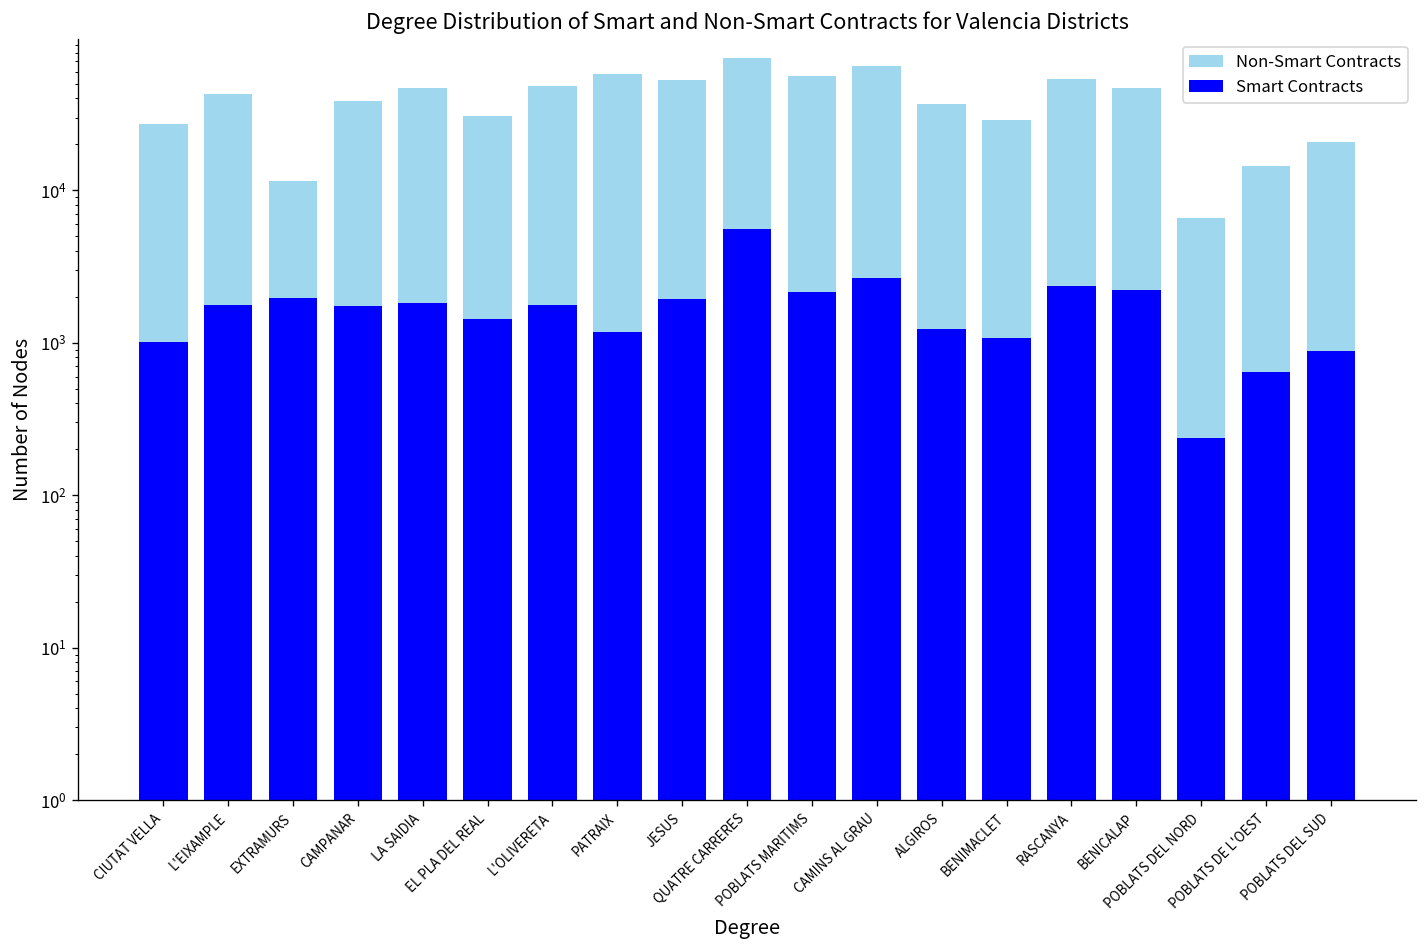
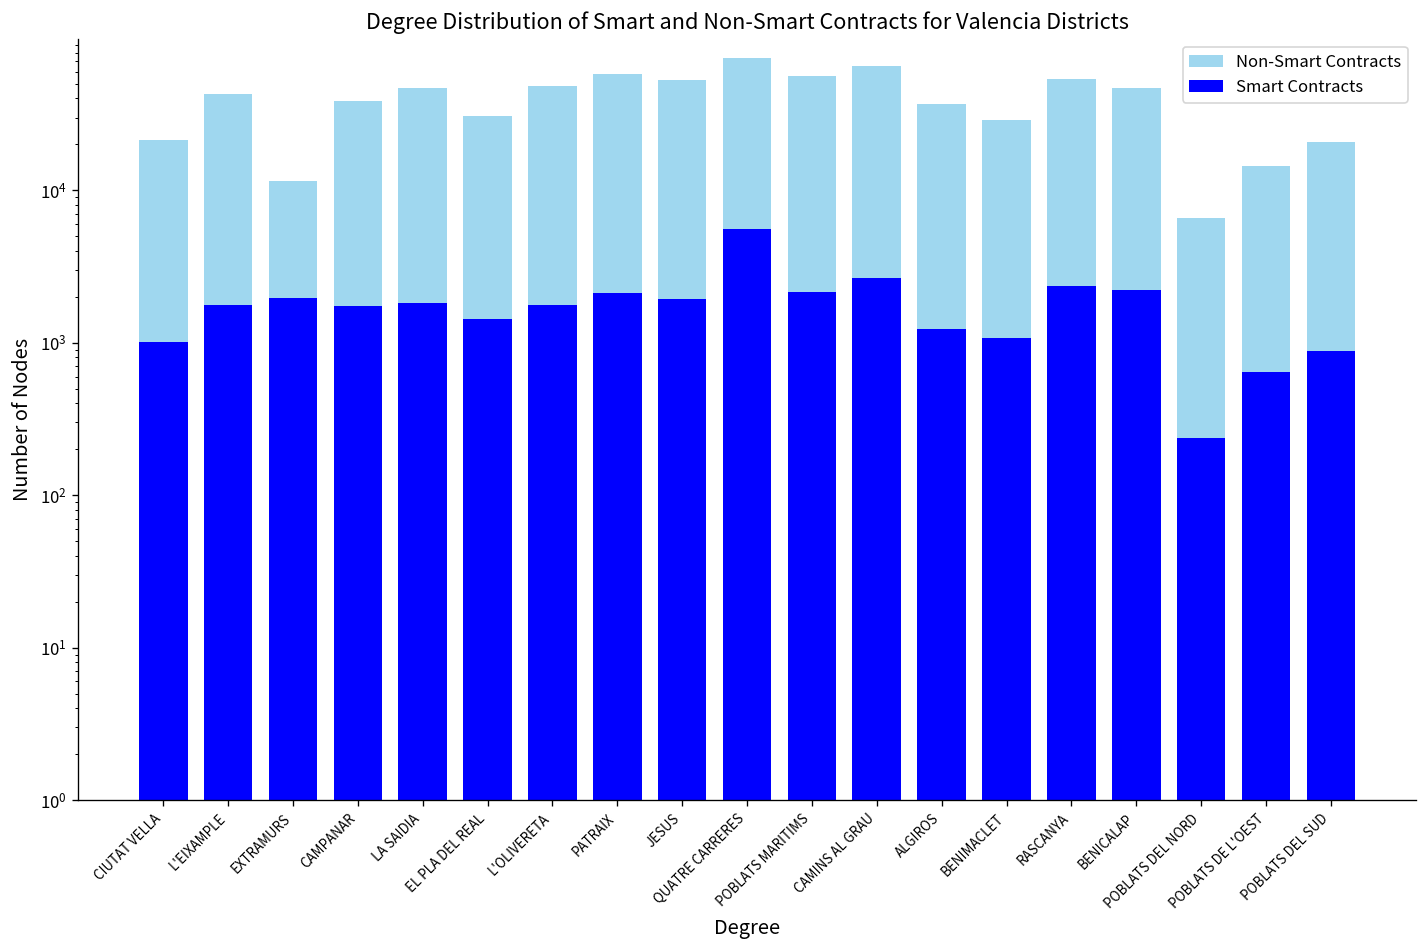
  {
    "Non-Smart Contracts": {
-     "CIUTAT VELLA": 27000,
+     "CIUTAT VELLA": 21000,
      "L'EIXAMPLE": 43000,
      "EXTRAMURS": 11000,
      "CAMPANAR": 38000,
      "LA SAIDIA": 47000,
      "EL PLA DEL REAL": 31000,
      "L'OLIVERETA": 49000,
      "PATRAIX": 60000,
      "JESUS": 53000,
      "QUATRE CARRERES": 70000,
      "POBLATS MARITIMS": 60000,
      "CAMINS AL GRAU": 70000,
      "ALGIROS": 37000,
      "BENIMACLET": 29000,
      "RASCANYA": 54000,
      "BENICALAP": 47000,
      "POBLATS DEL NORD": 7000,
      "POBLATS DE L'OEST": 14000,
      "POBLATS DEL SUD": 21000
    },
    "Smart Contracts": {
-     "PATRAIX": 1200
+     "PATRAIX": 2100
    }
  }
